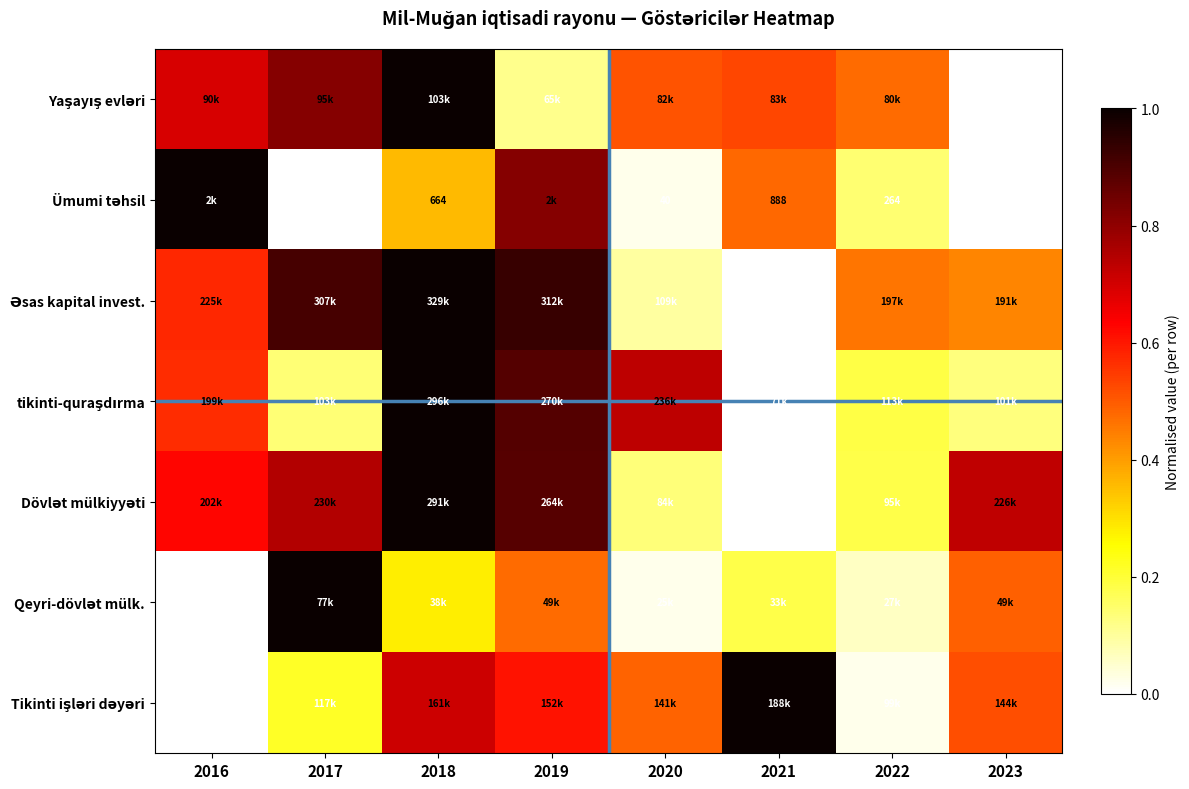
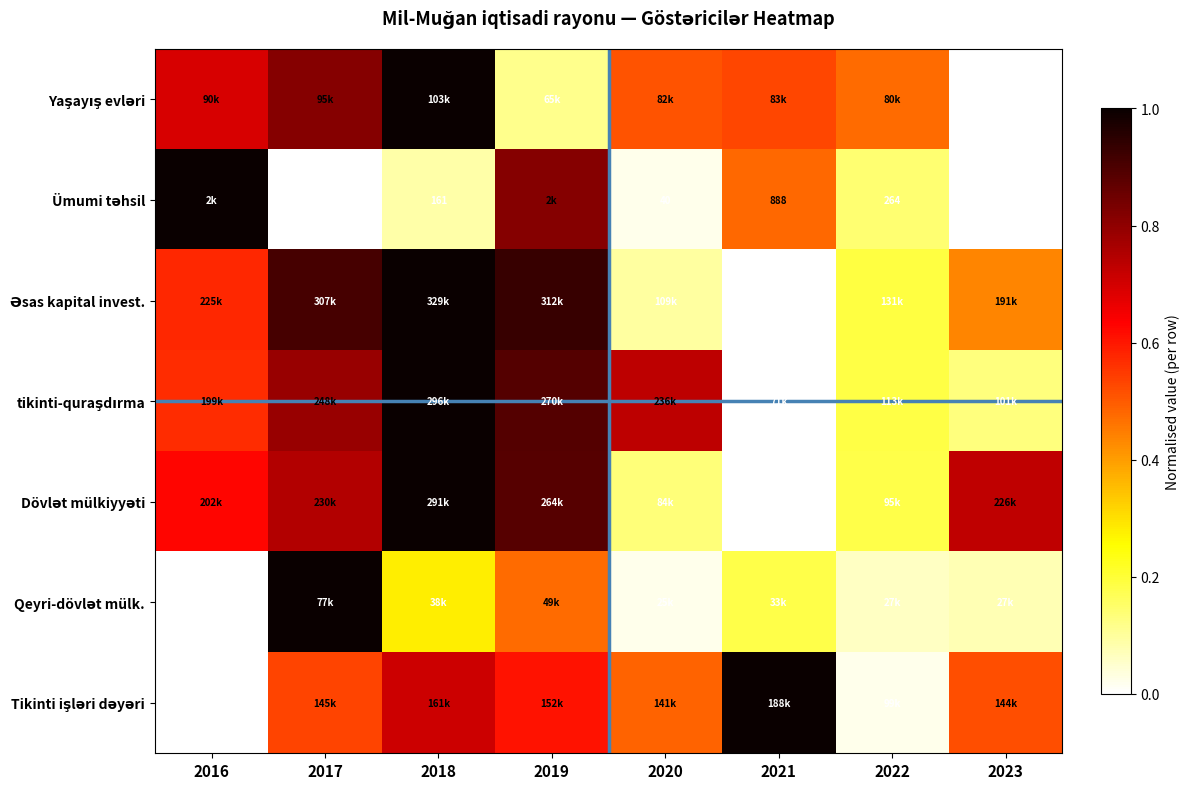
  {
    "Yaşayış evləri": {
      "2016": "90k",
      "2017": "95k",
      "2018": "103k",
      "2019": "65k",
      "2020": "82k",
      "2021": "83k",
      "2022": "80k"
    },
    "Ümumi təhsil": {
      "2016": "2k",
-     "2018": "664",
+     "2018": "161",
      "2019": "2k",
      "2021": "888",
      "2022": "264"
    },
    "Əsas kapital invest.": {
      "2016": "225k",
      "2017": "307k",
      "2018": "329k",
      "2019": "312k",
      "2020": "109k",
-     "2022": "197k",
+     "2022": "131k",
      "2023": "191k"
    },
    "tikinti-quraşdırma": {
      "2016": "199k",
-     "2017": "103k",
+     "2017": "248k",
      "2018": "296k",
      "2019": "270k",
      "2020": "236k",
      "2022": "113k",
      "2023": "101k"
    },
    "Dövlət mülkiyyəti": {
      "2016": "202k",
      "2017": "230k",
      "2018": "291k",
      "2019": "264k",
      "2020": "84k",
      "2022": "95k",
      "2023": "226k"
    },
    "Qeyri-dövlət mülk.": {
      "2017": "77k",
      "2018": "38k",
      "2019": "49k",
      "2021": "33k",
      "2022": "27k",
-     "2023": "49k"
+     "2023": "27k"
    },
    "Tikinti işləri dəyəri": {
-     "2017": "117k",
+     "2017": "145k",
      "2018": "161k",
      "2019": "152k",
      "2020": "141k",
      "2021": "188k",
      "2023": "144k"
    }
  }
